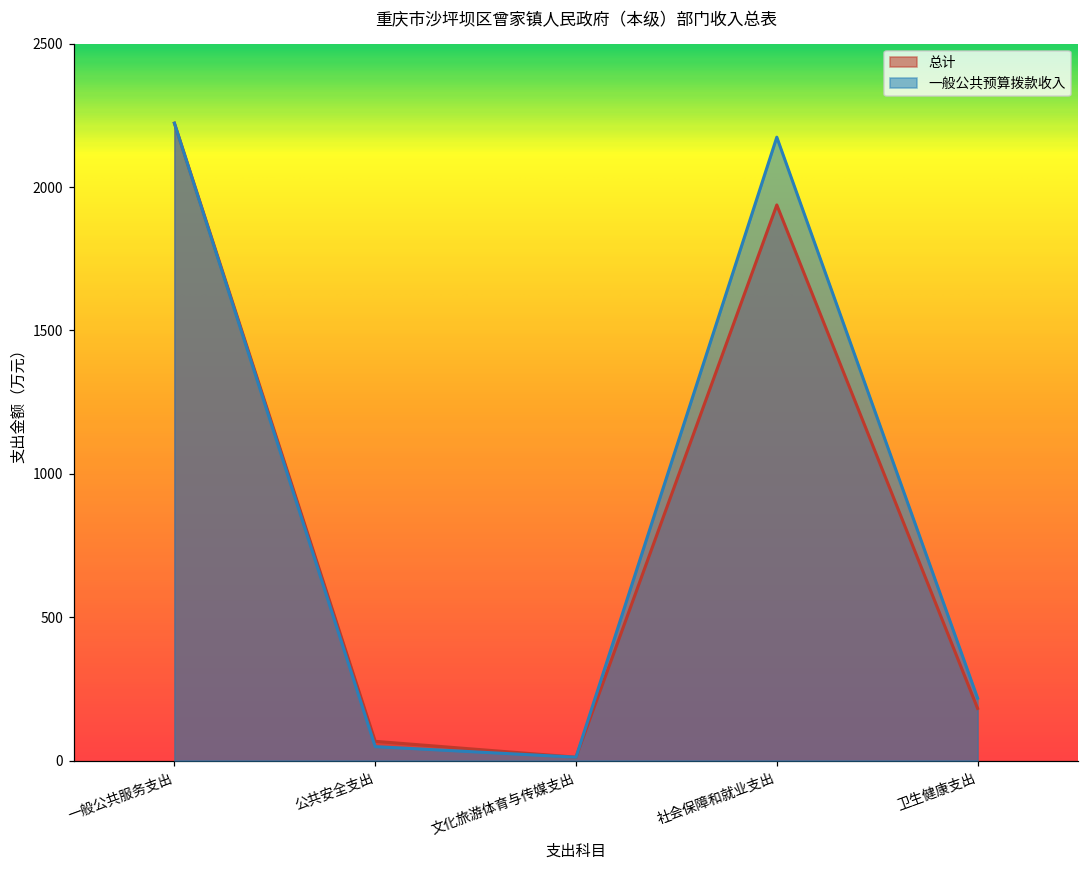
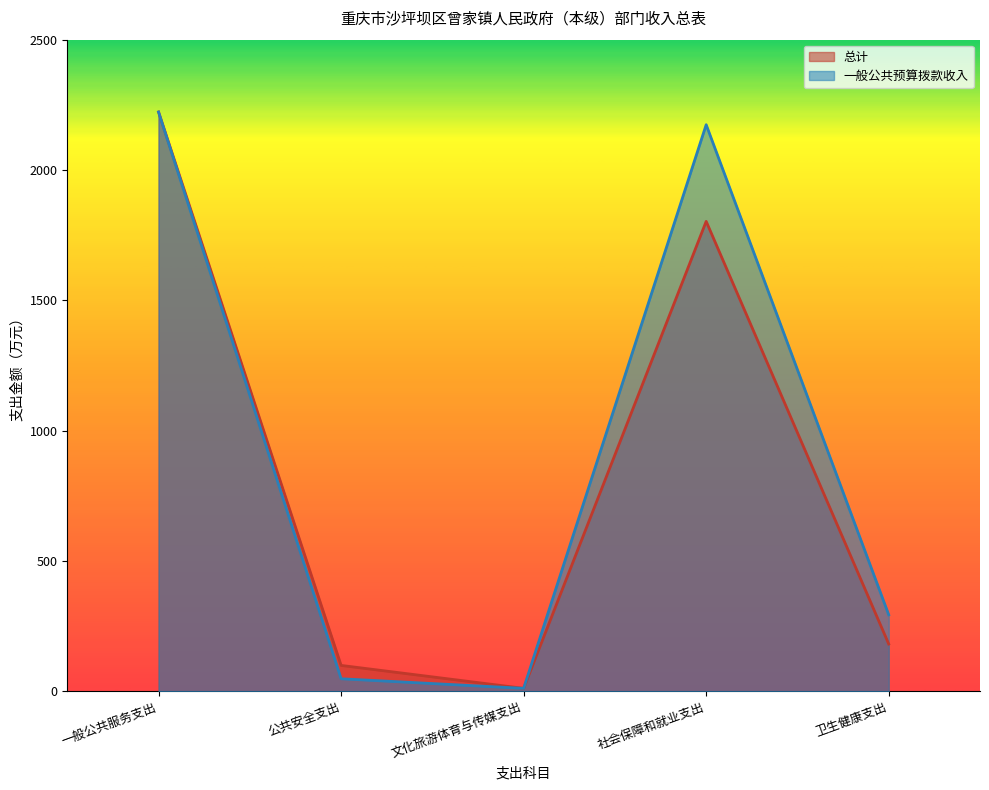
  {
    "总计": {
-     "公共安全支出": 70,
-     "社会保障和就业支出": 1940,
+     "公共安全支出": 100,
+     "社会保障和就业支出": 1800,
      "卫生健康支出": 180
    },
    "一般公共预算拨款收入": {
      "公共安全支出": 50,
      "社会保障和就业支出": 2170,
-     "卫生健康支出": 220
+     "卫生健康支出": 290
    }
  }
